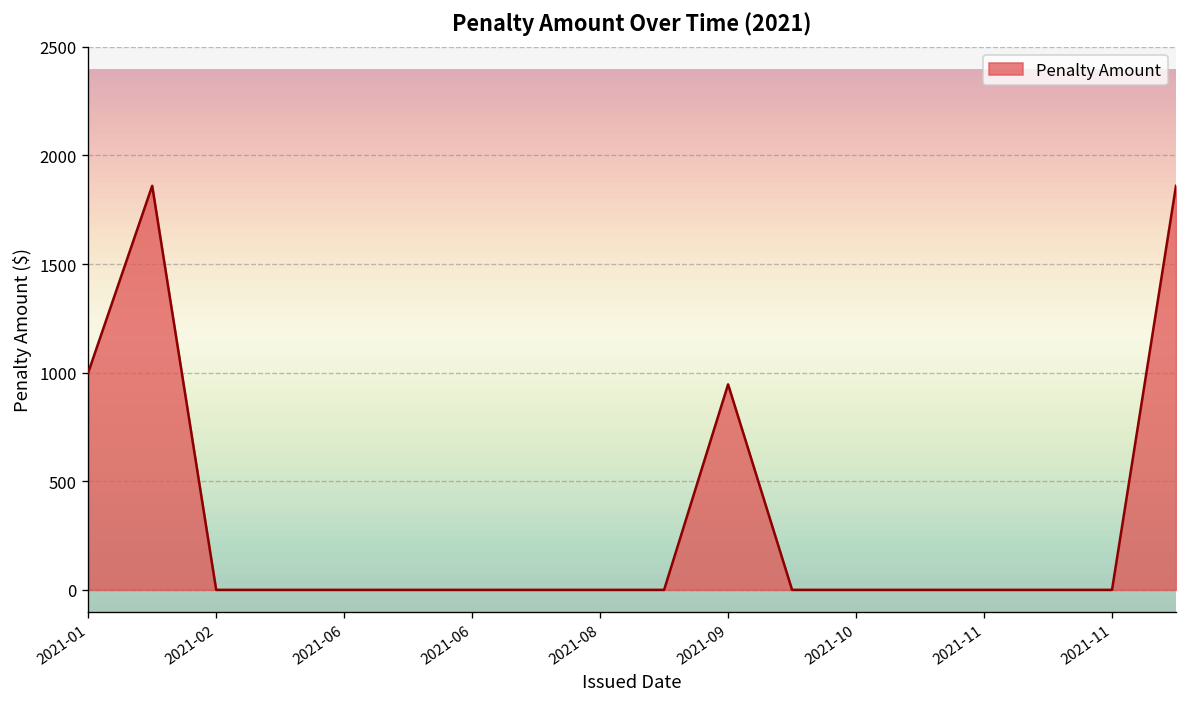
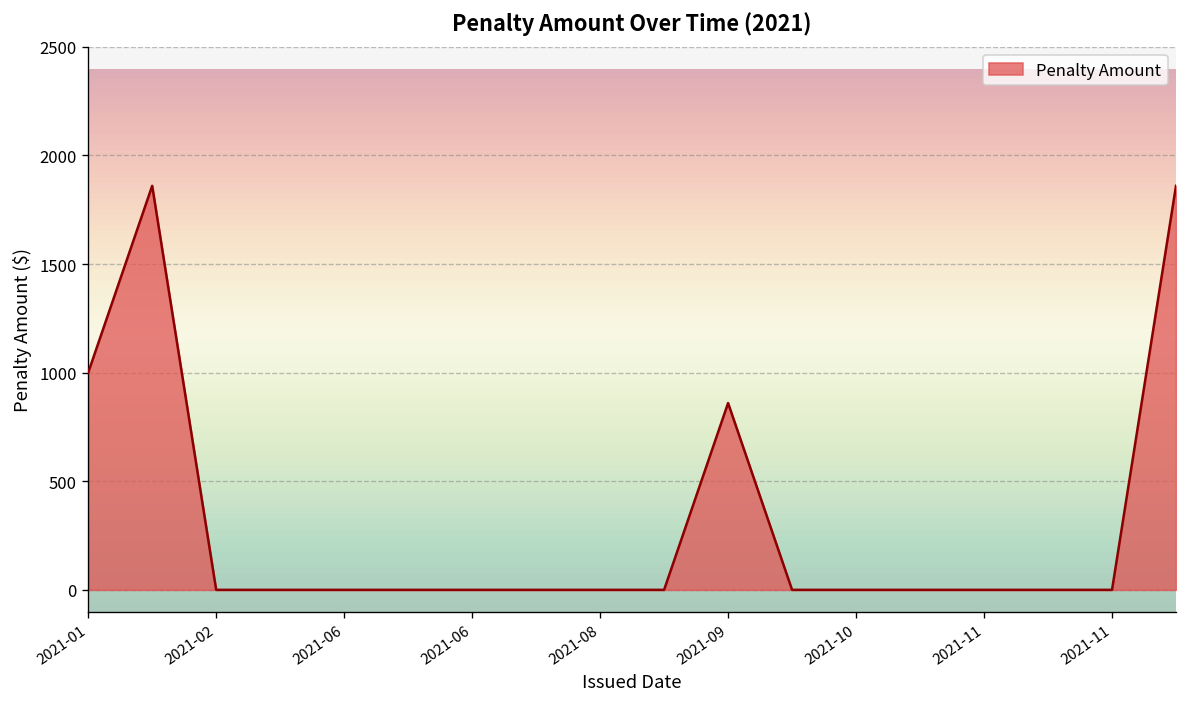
  {
    "2021-01": 1000,
    "2021-02": 0,
    "2021-08": 0,
-   "2021-09": 950,
+   "2021-09": 860,
    "2021-10": 0
  }
